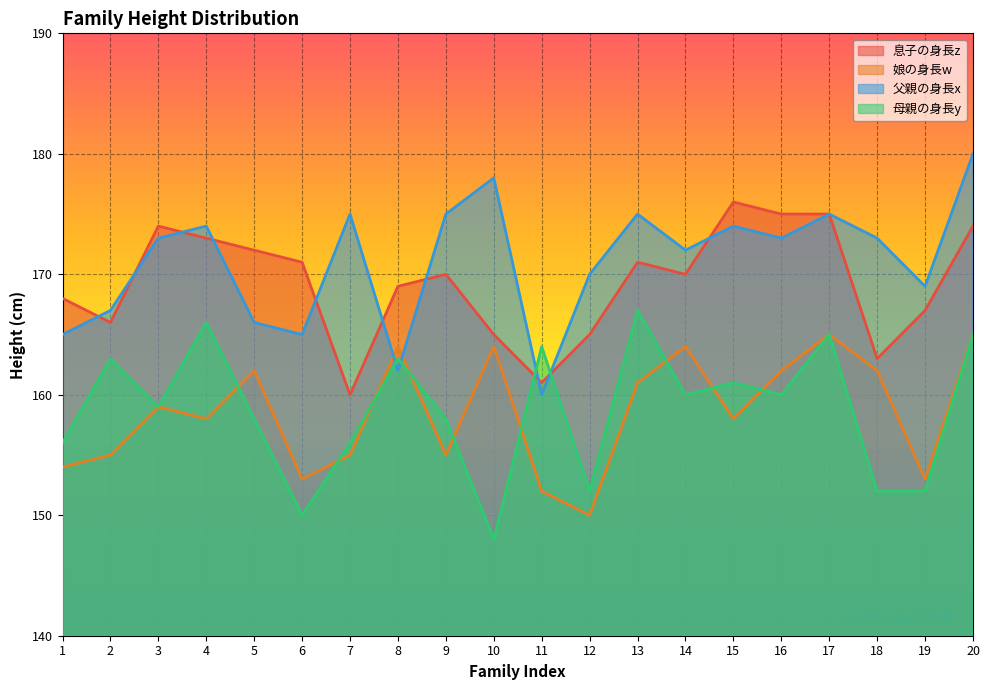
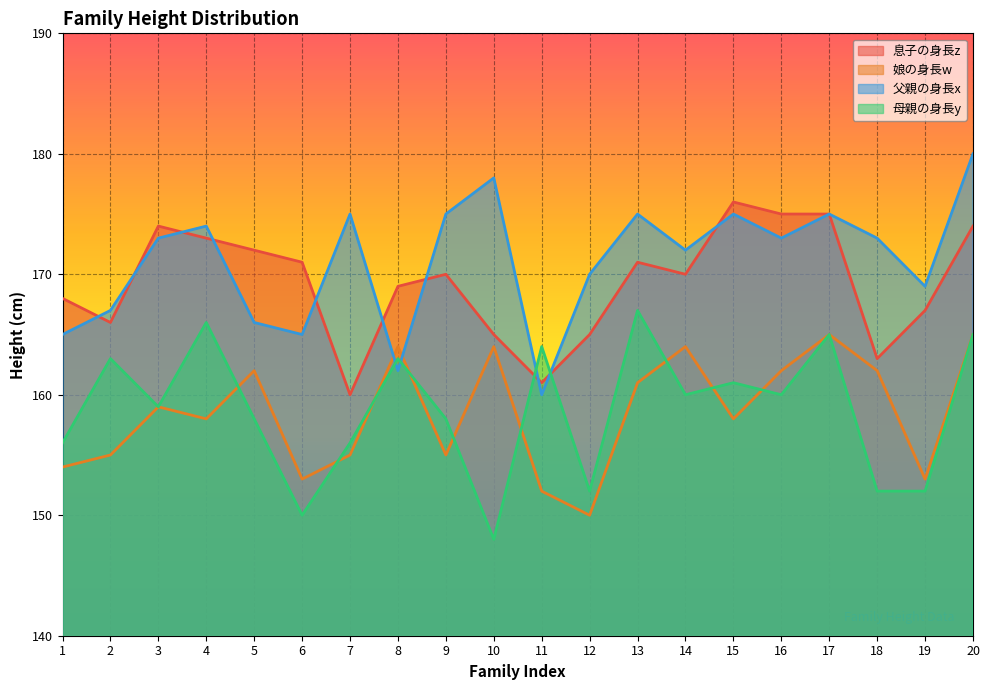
  {
    "父親の身長x": {
      "1": 165,
      "2": 167,
      "3": 173,
      "4": 174,
      "5": 166,
      "6": 165,
      "7": 175,
      "8": 162,
      "9": 175,
      "10": 178,
      "11": 160,
      "12": 170,
      "13": 175,
      "14": 172,
-     "15": 174,
+     "15": 175,
      "16": 173,
      "18": 173,
      "19": 169,
      "20": 180
    },
    "母親の身長y": {
      "1": 156,
      "2": 163,
      "4": 166,
      "5": 158,
      "6": 150,
      "7": 156,
      "8": 163,
      "9": 158,
      "10": 148,
      "11": 164,
      "12": 152,
      "13": 167,
      "14": 160,
      "15": 161,
      "16": 160,
      "18": 152,
      "19": 152
    }
  }
